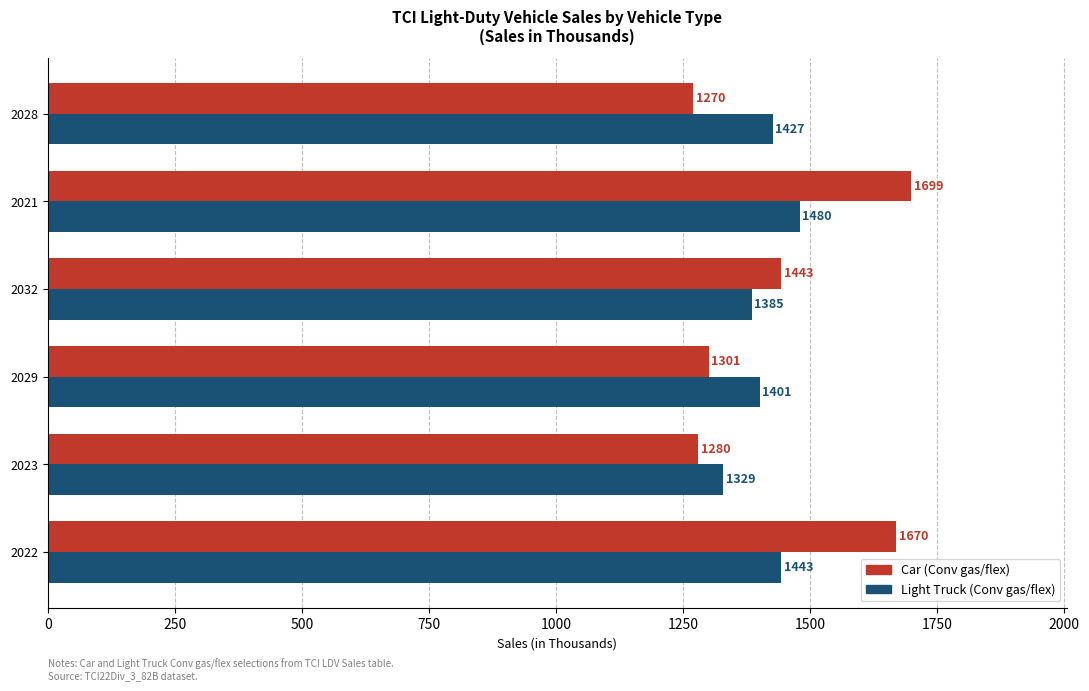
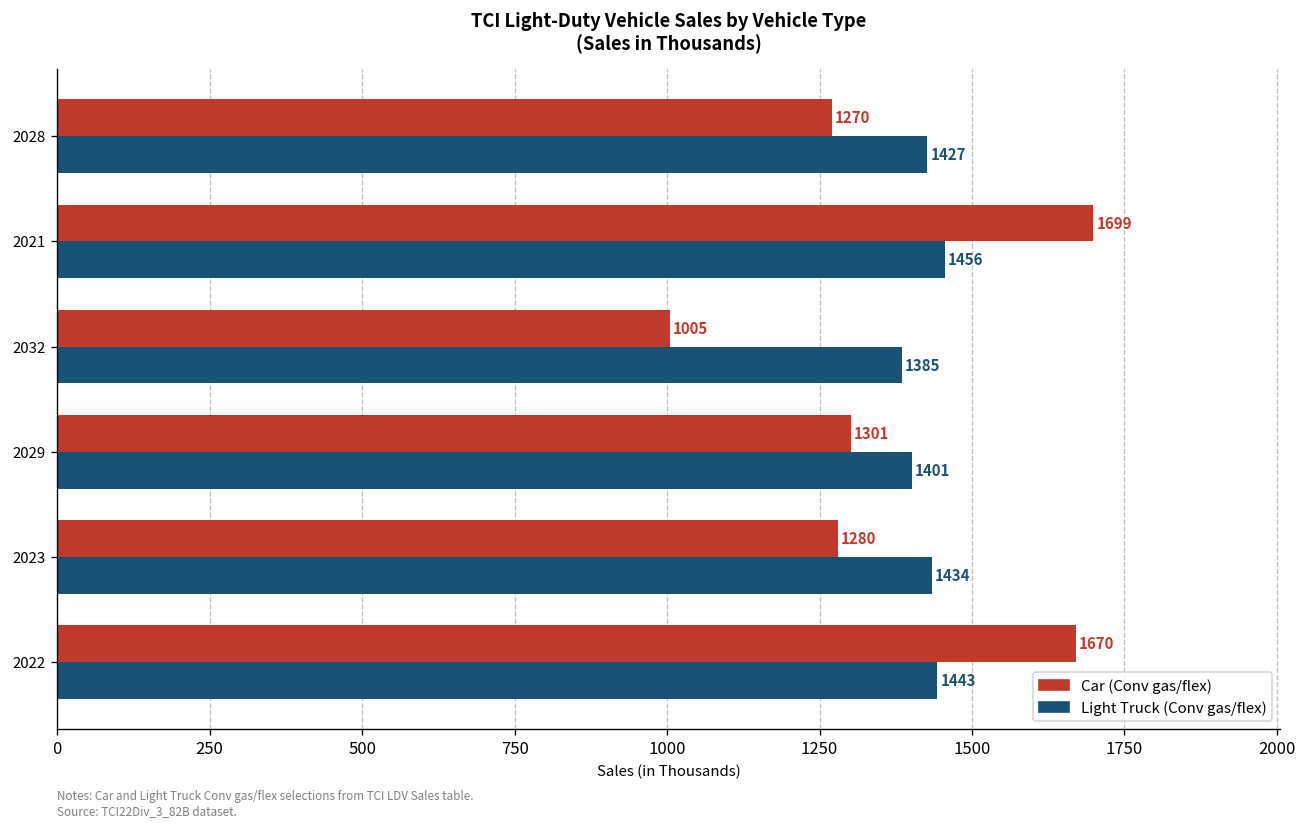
  {
    "Car (Conv gas/flex)": {
      "2028": 1270,
      "2021": 1699,
-     "2032": 1443,
+     "2032": 1005,
      "2029": 1301,
      "2023": 1280,
      "2022": 1670
    },
    "Light Truck (Conv gas/flex)": {
      "2028": 1427,
-     "2021": 1480,
+     "2021": 1456,
      "2032": 1385,
      "2029": 1401,
-     "2023": 1329,
+     "2023": 1434,
      "2022": 1443
    }
  }
